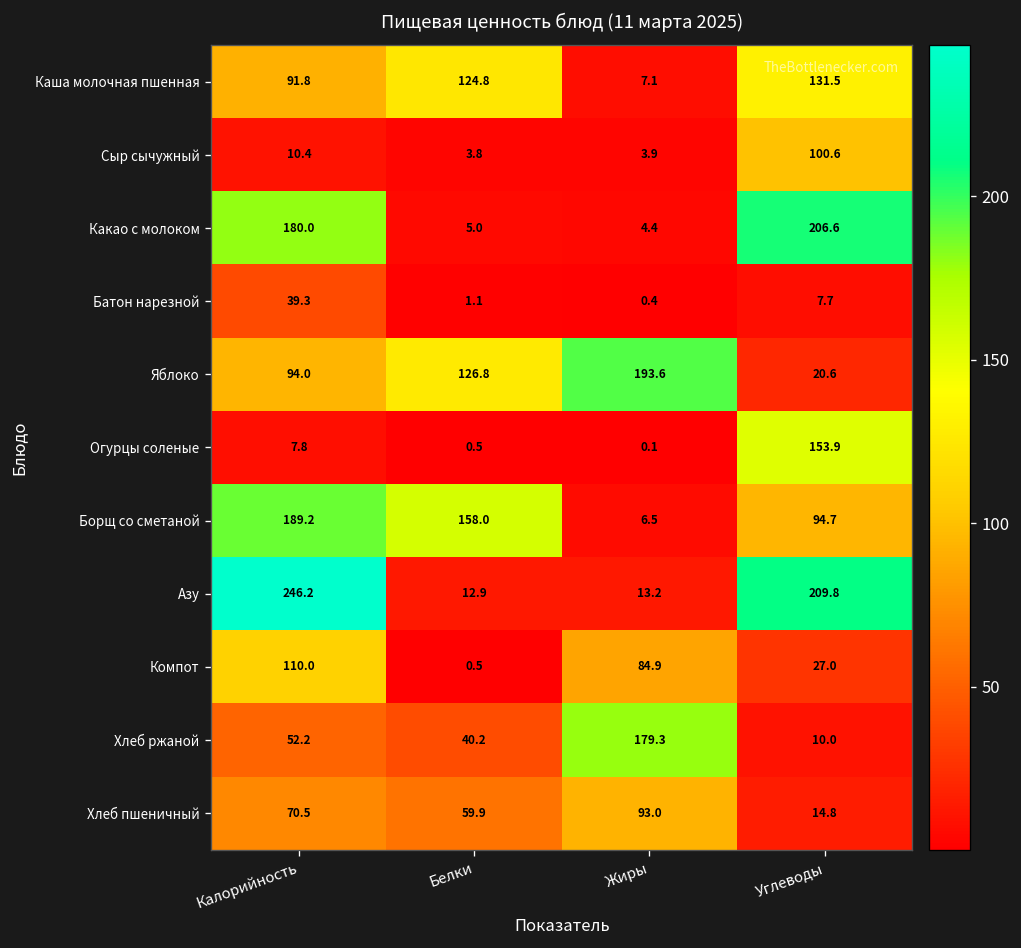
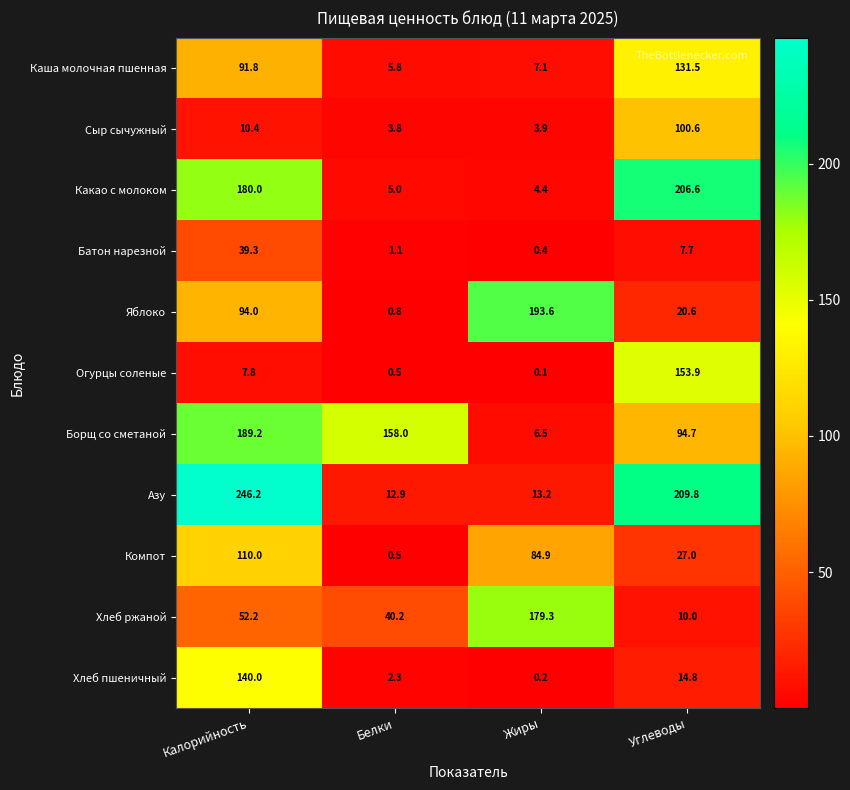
  {
    "Каша молочная пшенная": {
      "Калорийность": 91.8,
-     "Белки": 124.8,
+     "Белки": 5.8,
      "Жиры": 7.1
    },
    "Сыр сычужный": {
      "Калорийность": 10.4,
      "Белки": 3.8,
      "Жиры": 3.9,
      "Углеводы": 100.6
    },
    "Какао с молоком": {
      "Калорийность": 180.0,
      "Белки": 5.0,
      "Жиры": 4.4,
      "Углеводы": 206.6
    },
    "Батон нарезной": {
      "Калорийность": 39.3,
      "Белки": 1.1,
      "Жиры": 0.4,
      "Углеводы": 7.7
    },
    "Яблоко": {
      "Калорийность": 94.0,
-     "Белки": 126.8,
+     "Белки": 0.8,
      "Жиры": 193.6,
      "Углеводы": 20.6
    },
    "Огурцы соленые": {
      "Калорийность": 7.8,
      "Белки": 0.5,
      "Жиры": 0.1,
      "Углеводы": 153.9
    },
    "Борщ со сметаной": {
      "Калорийность": 189.2,
      "Белки": 158.0,
      "Жиры": 6.5,
      "Углеводы": 94.7
    },
    "Азу": {
      "Калорийность": 246.2,
      "Белки": 12.9,
      "Жиры": 13.2,
      "Углеводы": 209.8
    },
    "Компот": {
      "Калорийность": 110.0,
      "Белки": 0.5,
      "Жиры": 84.9,
      "Углеводы": 27.0
    },
    "Хлеб ржаной": {
      "Калорийность": 52.2,
      "Белки": 40.2,
      "Жиры": 179.3,
      "Углеводы": 10.0
    },
    "Хлеб пшеничный": {
-     "Калорийность": 70.5,
-     "Белки": 59.9,
-     "Жиры": 93.0,
+     "Калорийность": 140.0,
+     "Белки": 2.3,
+     "Жиры": 0.2,
      "Углеводы": 14.8
    }
  }
